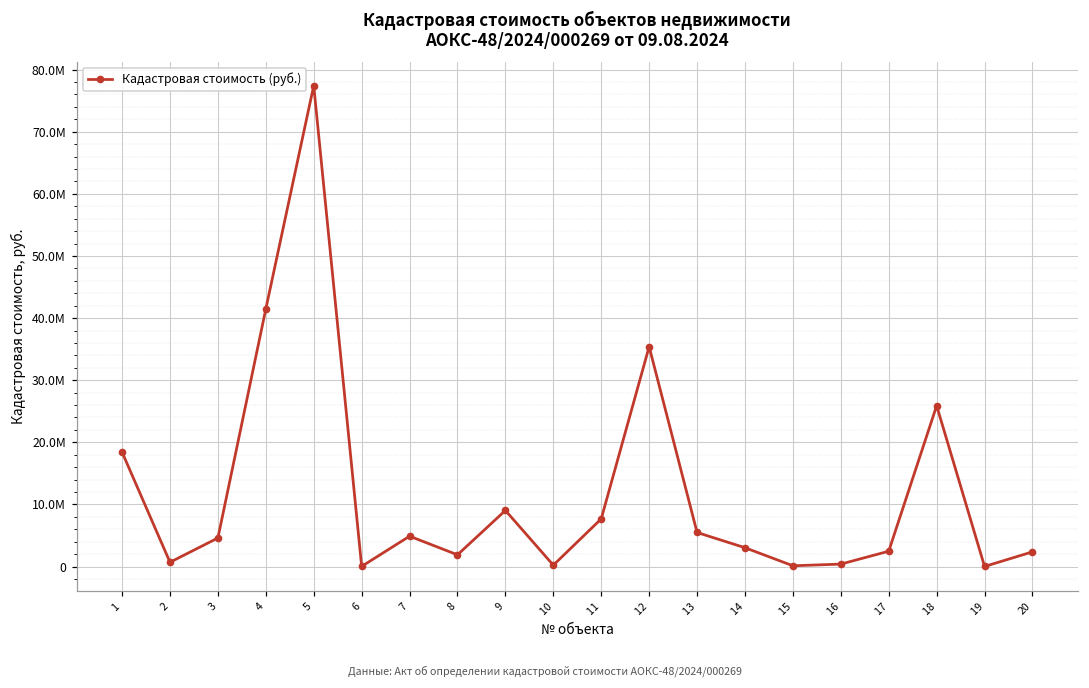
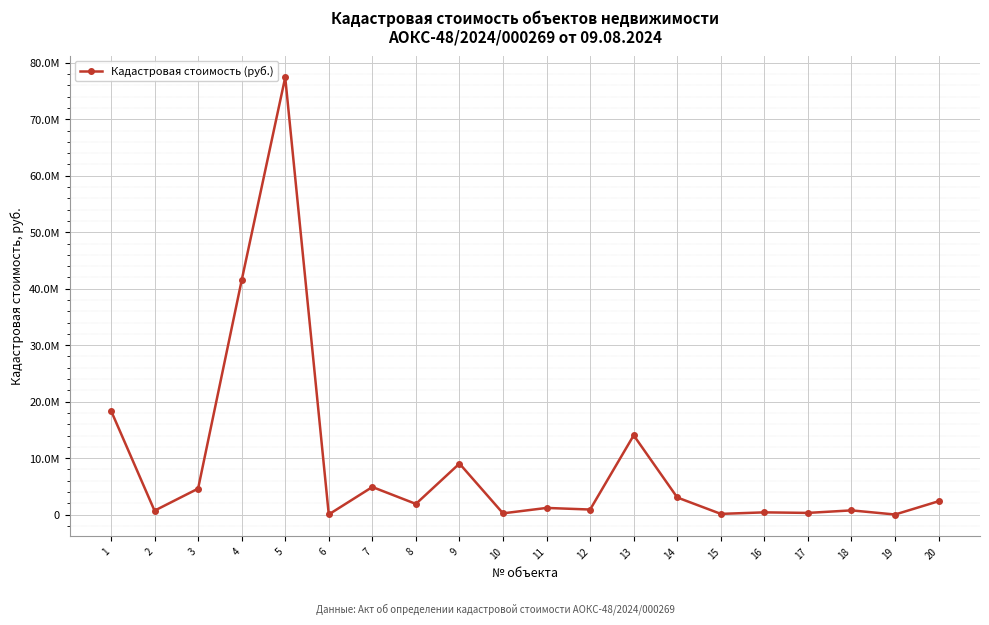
  {
    "1": "18М",
    "2": "1М",
    "3": "5М",
    "4": "41М",
    "5": "77М",
    "6": "0М",
    "7": "5М",
    "8": "2М",
    "9": "9М",
    "10": "0М",
-   "11": "8М",
-   "12": "35М",
-   "13": "5М",
+   "11": "1М",
+   "12": "1М",
+   "13": "14М",
    "14": "3М",
    "15": "0М",
    "16": "0М",
-   "17": "2М",
-   "18": "26М",
+   "17": "0М",
+   "18": "1М",
    "19": "0М",
    "20": "2М"
  }
